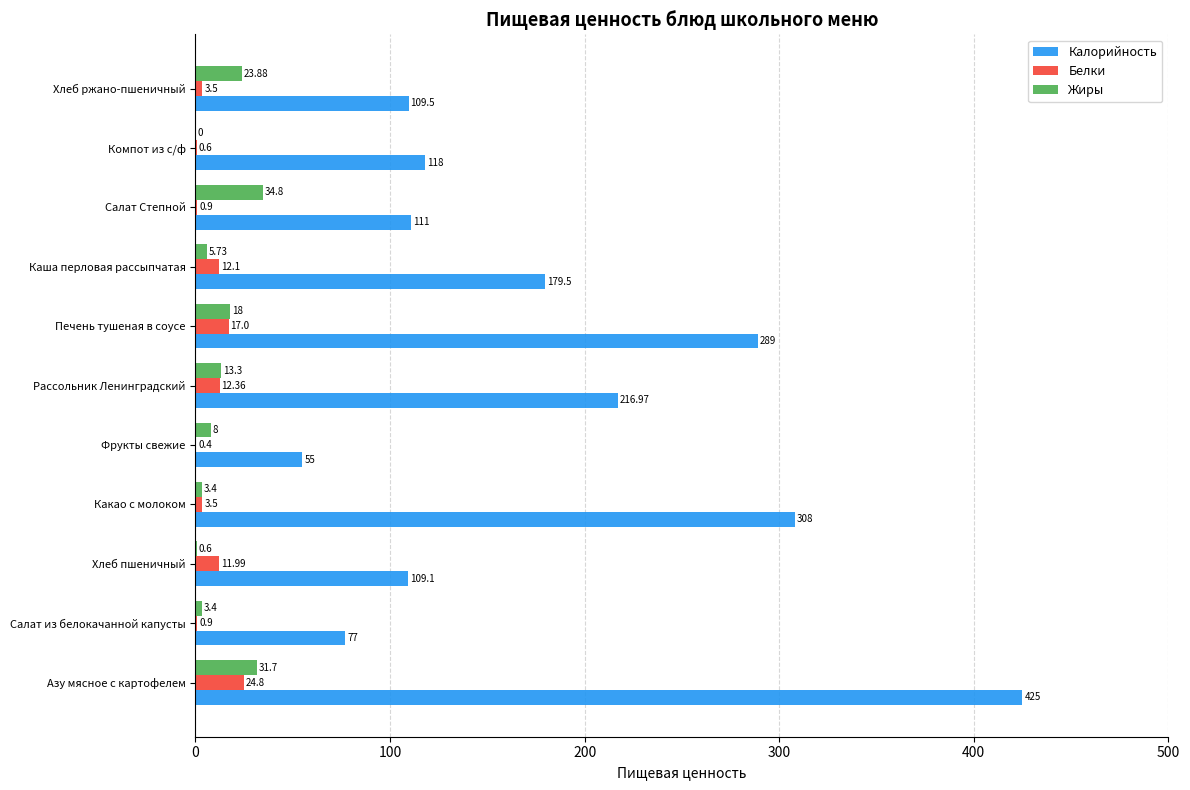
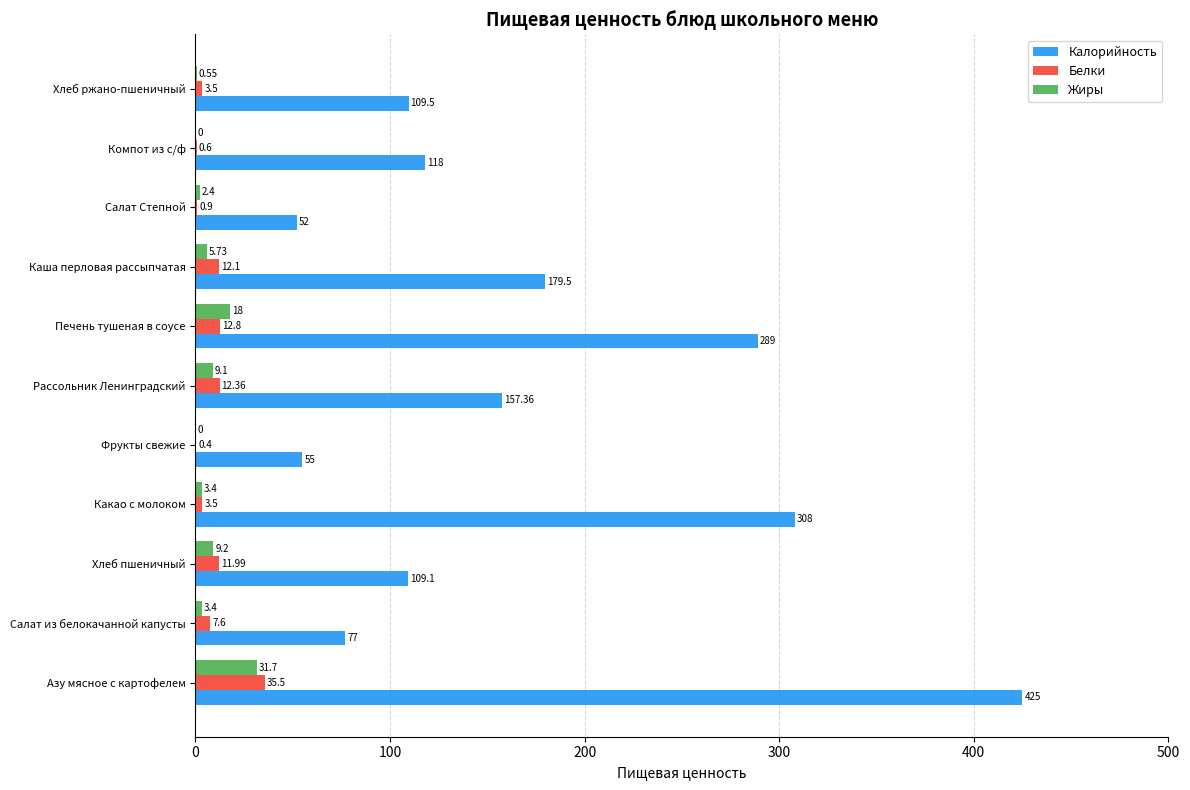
  {
    "Калорийность": {
      "Хлеб ржано-пшеничный": 109.5,
      "Компот из с/ф": 118,
-     "Салат Степной": 111,
+     "Салат Степной": 52,
      "Каша перловая рассыпчатая": 179.5,
      "Печень тушеная в соусе": 289,
-     "Рассольник Ленинградский": 216.97,
+     "Рассольник Ленинградский": 157.36,
      "Фрукты свежие": 55,
      "Какао с молоком": 308,
      "Хлеб пшеничный": 109.1,
      "Салат из белокачанной капусты": 77,
      "Азу мясное с картофелем": 425
    },
    "Белки": {
      "Хлеб ржано-пшеничный": 3.5,
      "Компот из с/ф": 0.6,
      "Салат Степной": 0.9,
      "Каша перловая рассыпчатая": 12.1,
-     "Печень тушеная в соусе": 17.0,
+     "Печень тушеная в соусе": 12.8,
      "Рассольник Ленинградский": 12.36,
      "Фрукты свежие": 0.4,
      "Какао с молоком": 3.5,
      "Хлеб пшеничный": 11.99,
-     "Салат из белокачанной капусты": 0.9,
-     "Азу мясное с картофелем": 24.8
+     "Салат из белокачанной капусты": 7.6,
+     "Азу мясное с картофелем": 35.5
    },
    "Жиры": {
-     "Хлеб ржано-пшеничный": 23.88,
+     "Хлеб ржано-пшеничный": 0.55,
      "Компот из с/ф": 0,
-     "Салат Степной": 34.8,
+     "Салат Степной": 2.4,
      "Каша перловая рассыпчатая": 5.73,
      "Печень тушеная в соусе": 18,
-     "Рассольник Ленинградский": 13.3,
-     "Фрукты свежие": 8,
+     "Рассольник Ленинградский": 9.1,
+     "Фрукты свежие": 0,
      "Какао с молоком": 3.4,
-     "Хлеб пшеничный": 0.6,
+     "Хлеб пшеничный": 9.2,
      "Салат из белокачанной капусты": 3.4,
      "Азу мясное с картофелем": 31.7
    }
  }
